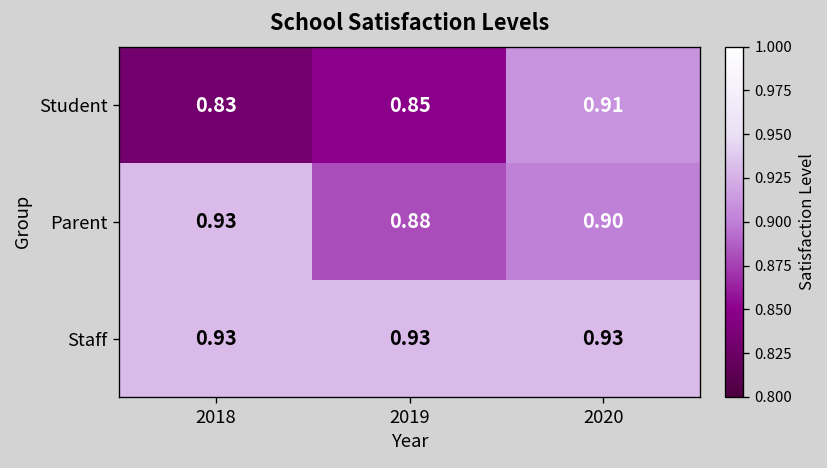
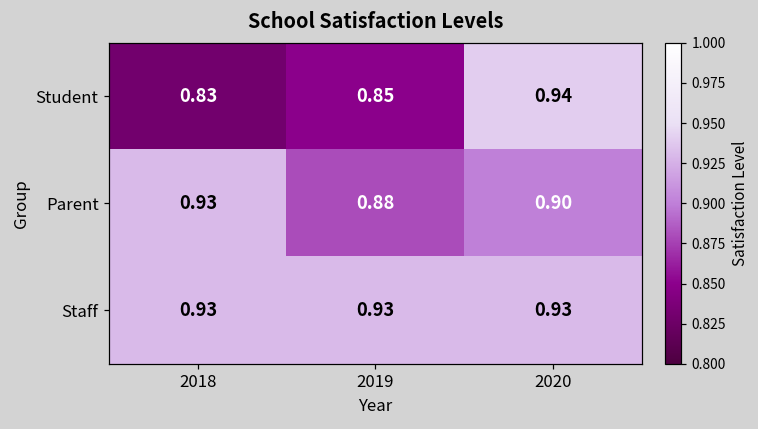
  {
    "Student": {
      "2018": 0.83,
      "2019": 0.85,
-     "2020": 0.91
+     "2020": 0.94
    },
    "Parent": {
      "2018": 0.93,
      "2019": 0.88,
      "2020": 0.90
    },
    "Staff": {
      "2018": 0.93,
      "2019": 0.93,
      "2020": 0.93
    }
  }
